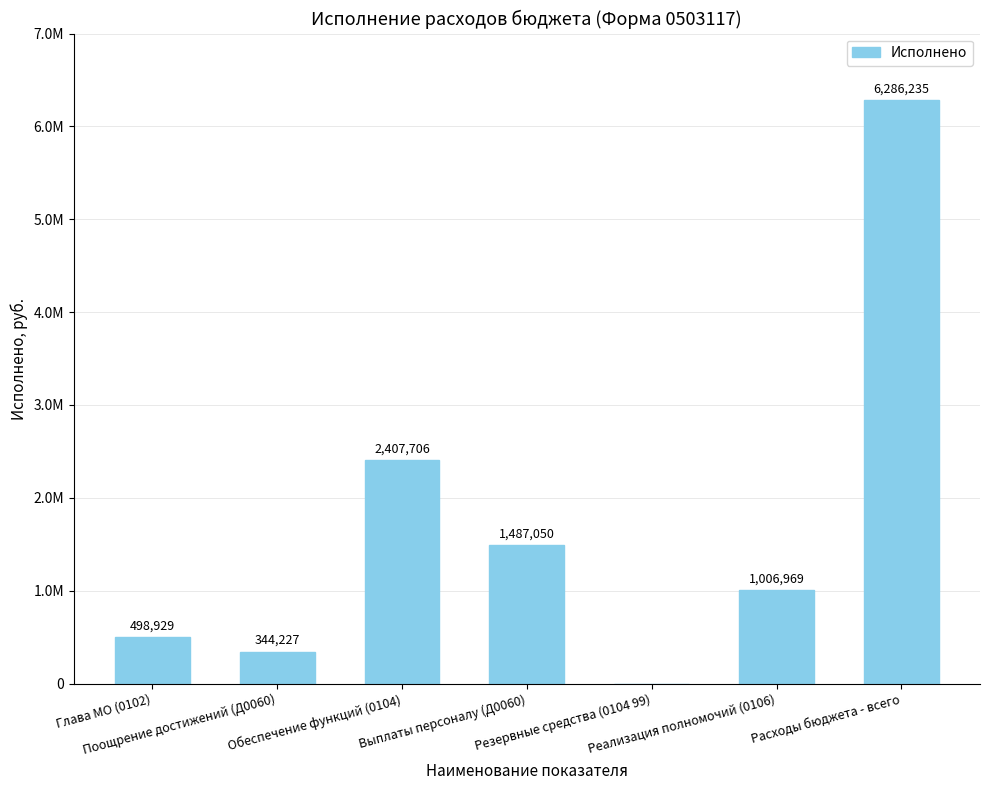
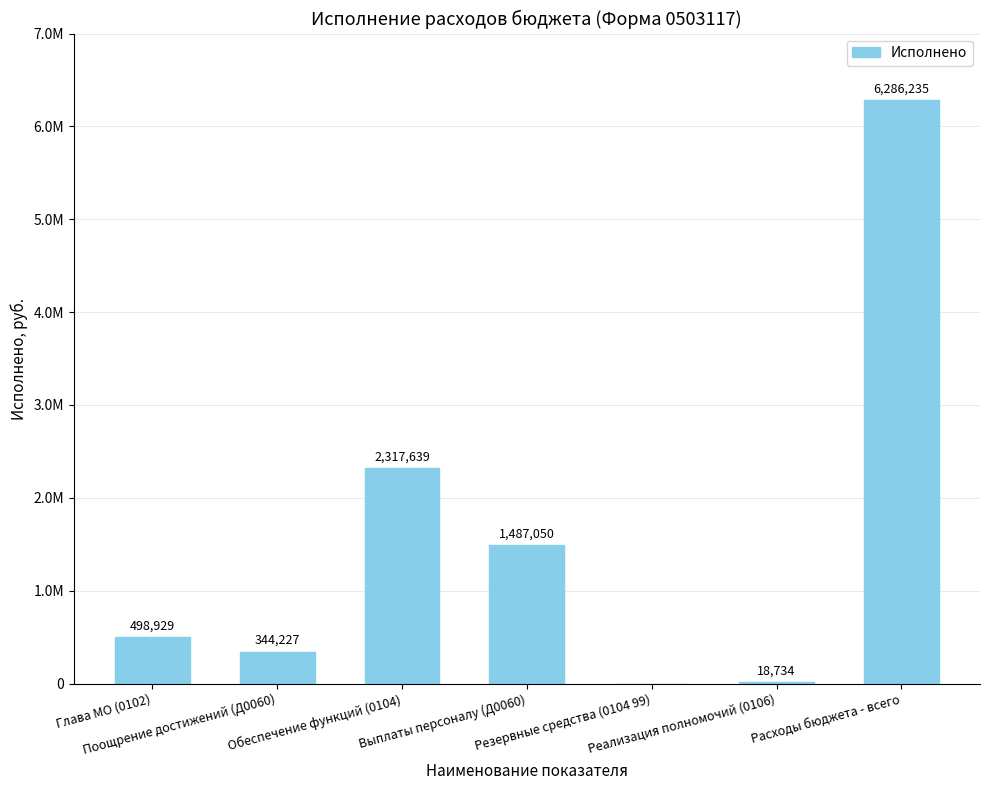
  {
    "Глава МО (0102)": "498,929",
    "Поощрение достижений (Д0060)": "344,227",
-   "Обеспечение функций (0104)": "2,407,706",
+   "Обеспечение функций (0104)": "2,317,639",
    "Выплаты персоналу (Д0060)": "1,487,050",
-   "Реализация полномочий (0106)": "1,006,969",
+   "Реализация полномочий (0106)": "18,734",
    "Расходы бюджета - всего": "6,286,235"
  }
